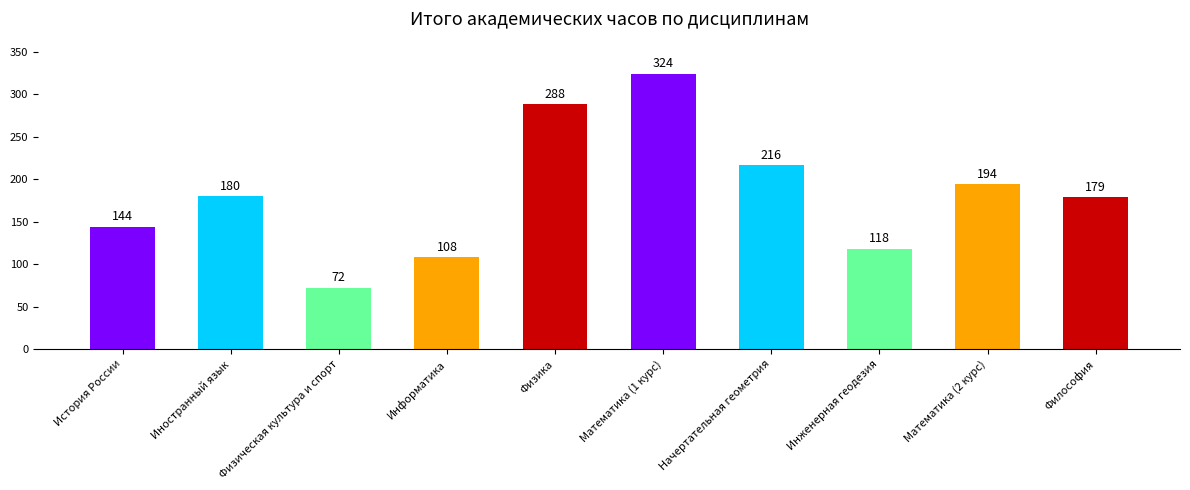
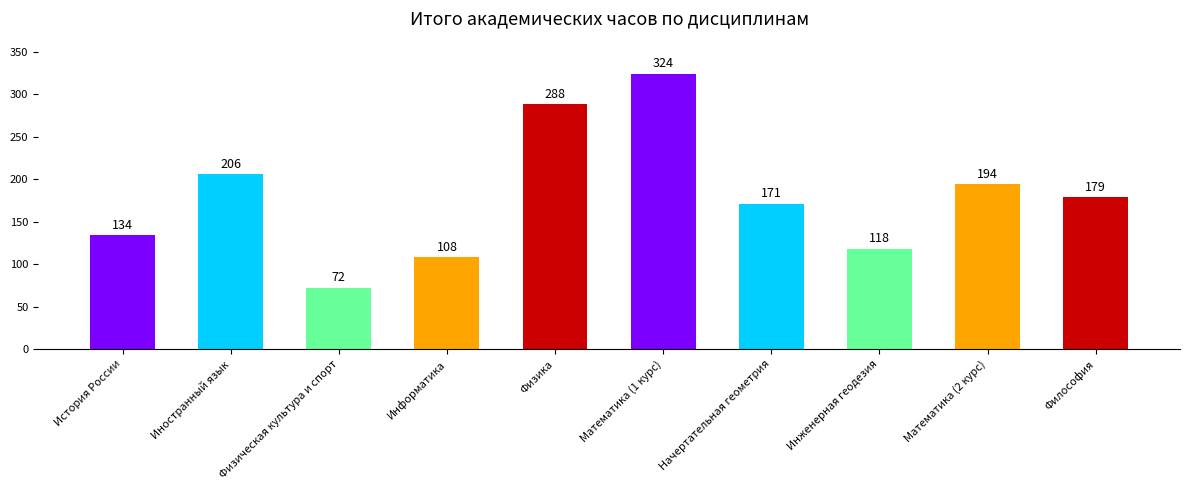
  {
-   "История России": 144,
-   "Иностранный язык": 180,
+   "История России": 134,
+   "Иностранный язык": 206,
    "Физическая культура и спорт": 72,
    "Информатика": 108,
    "Физика": 288,
    "Математика (1 курс)": 324,
-   "Начертательная геометрия": 216,
+   "Начертательная геометрия": 171,
    "Инженерная геодезия": 118,
    "Математика (2 курс)": 194,
    "Философия": 179
  }
